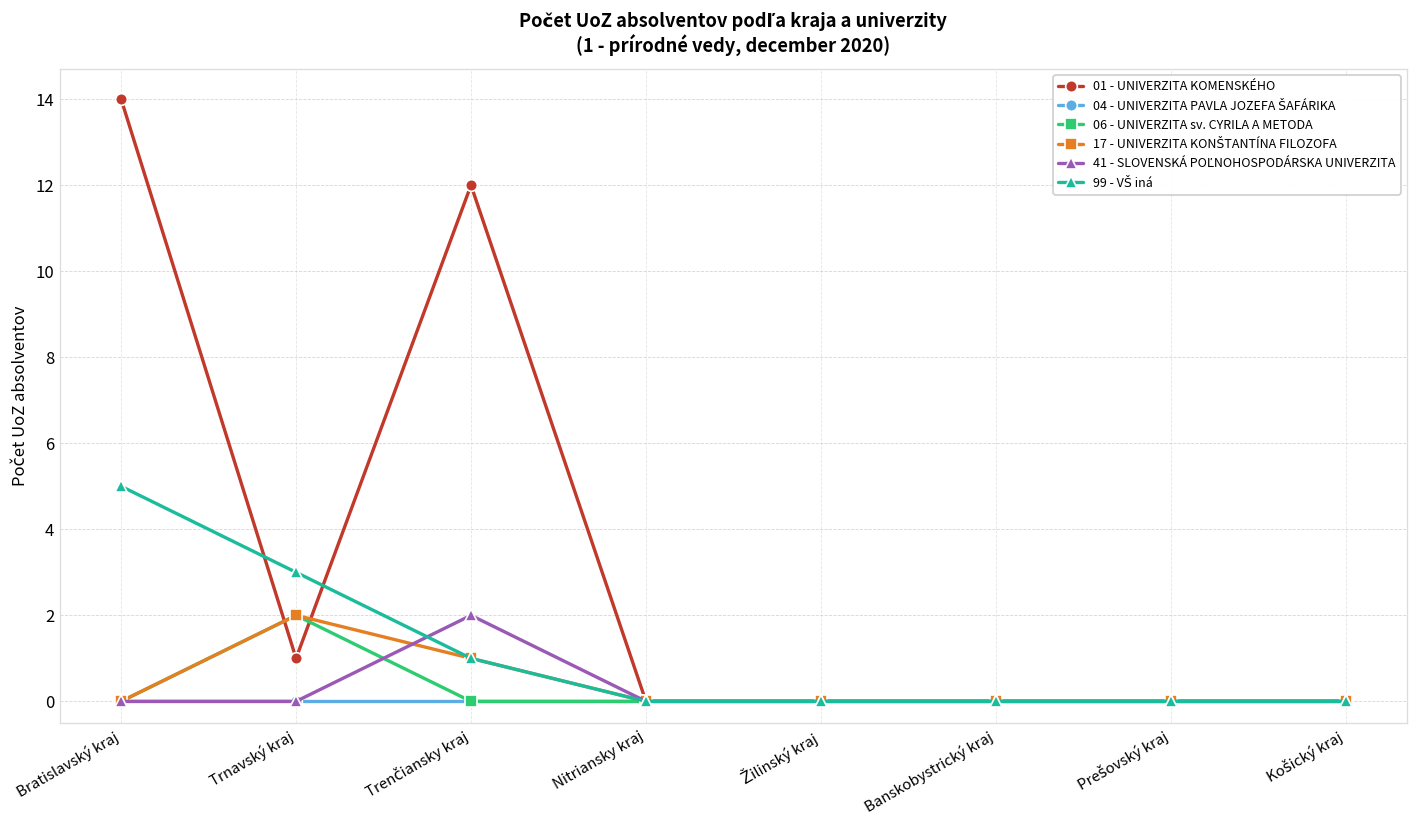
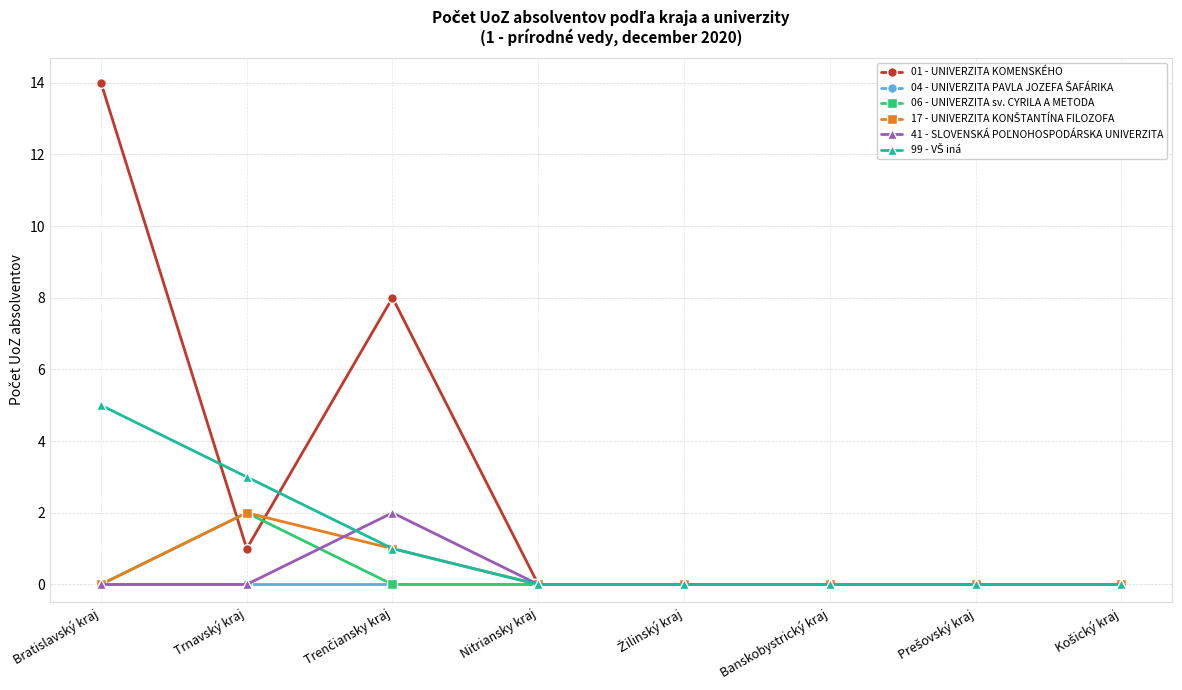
  {
    "01 - UNIVERZITA KOMENSKÉHO": {
      "Bratislavský kraj": 14,
      "Trnavský kraj": 1,
-     "Trenčiansky kraj": 12
+     "Trenčiansky kraj": 8
    },
    "41 - SLOVENSKÁ POĽNOHOSPODÁRSKA UNIVERZITA": {
      "Trenčiansky kraj": 2
    }
  }
